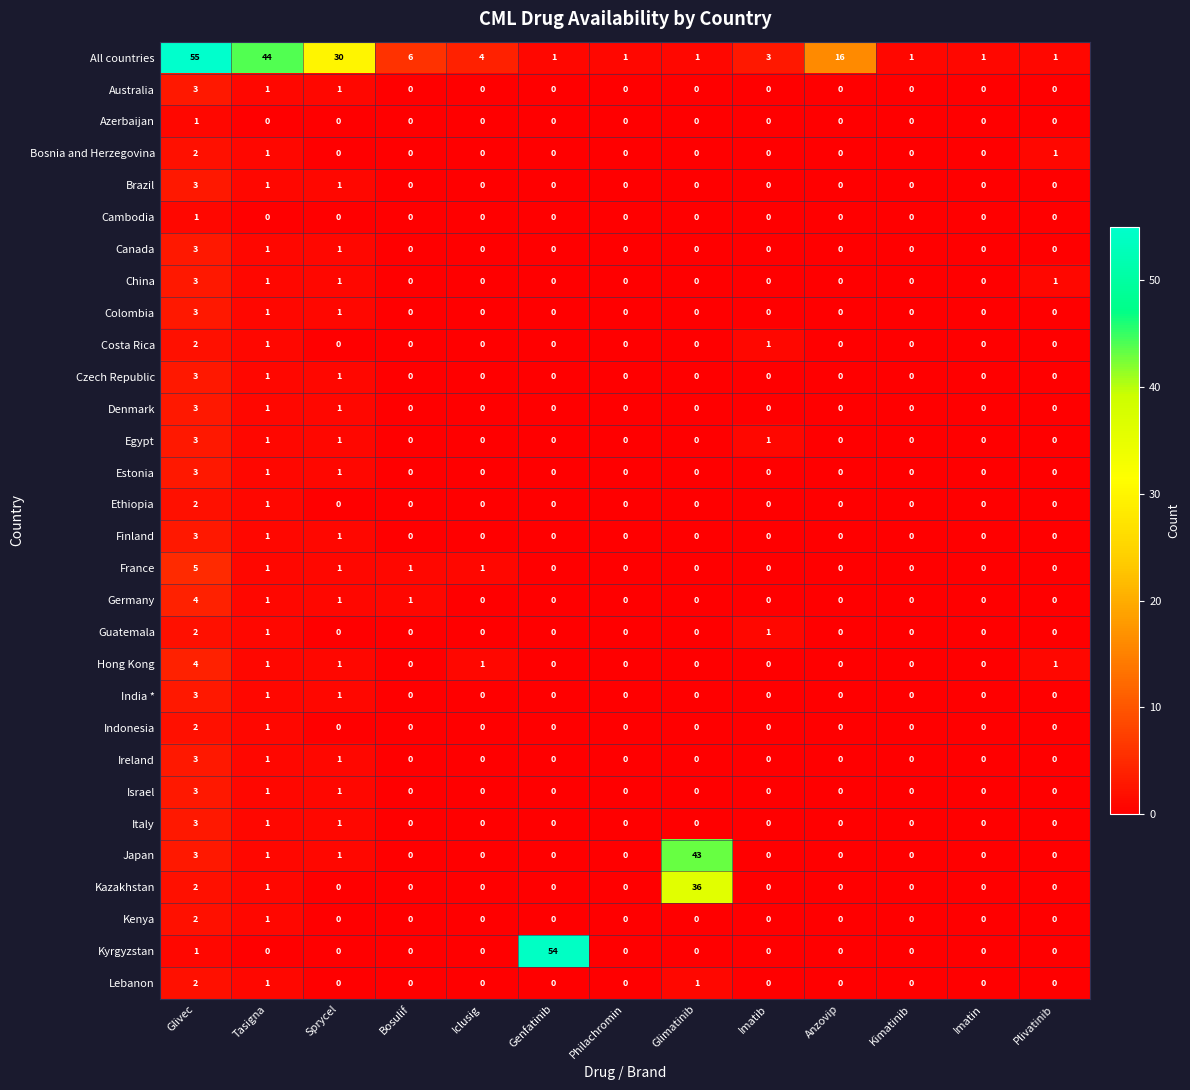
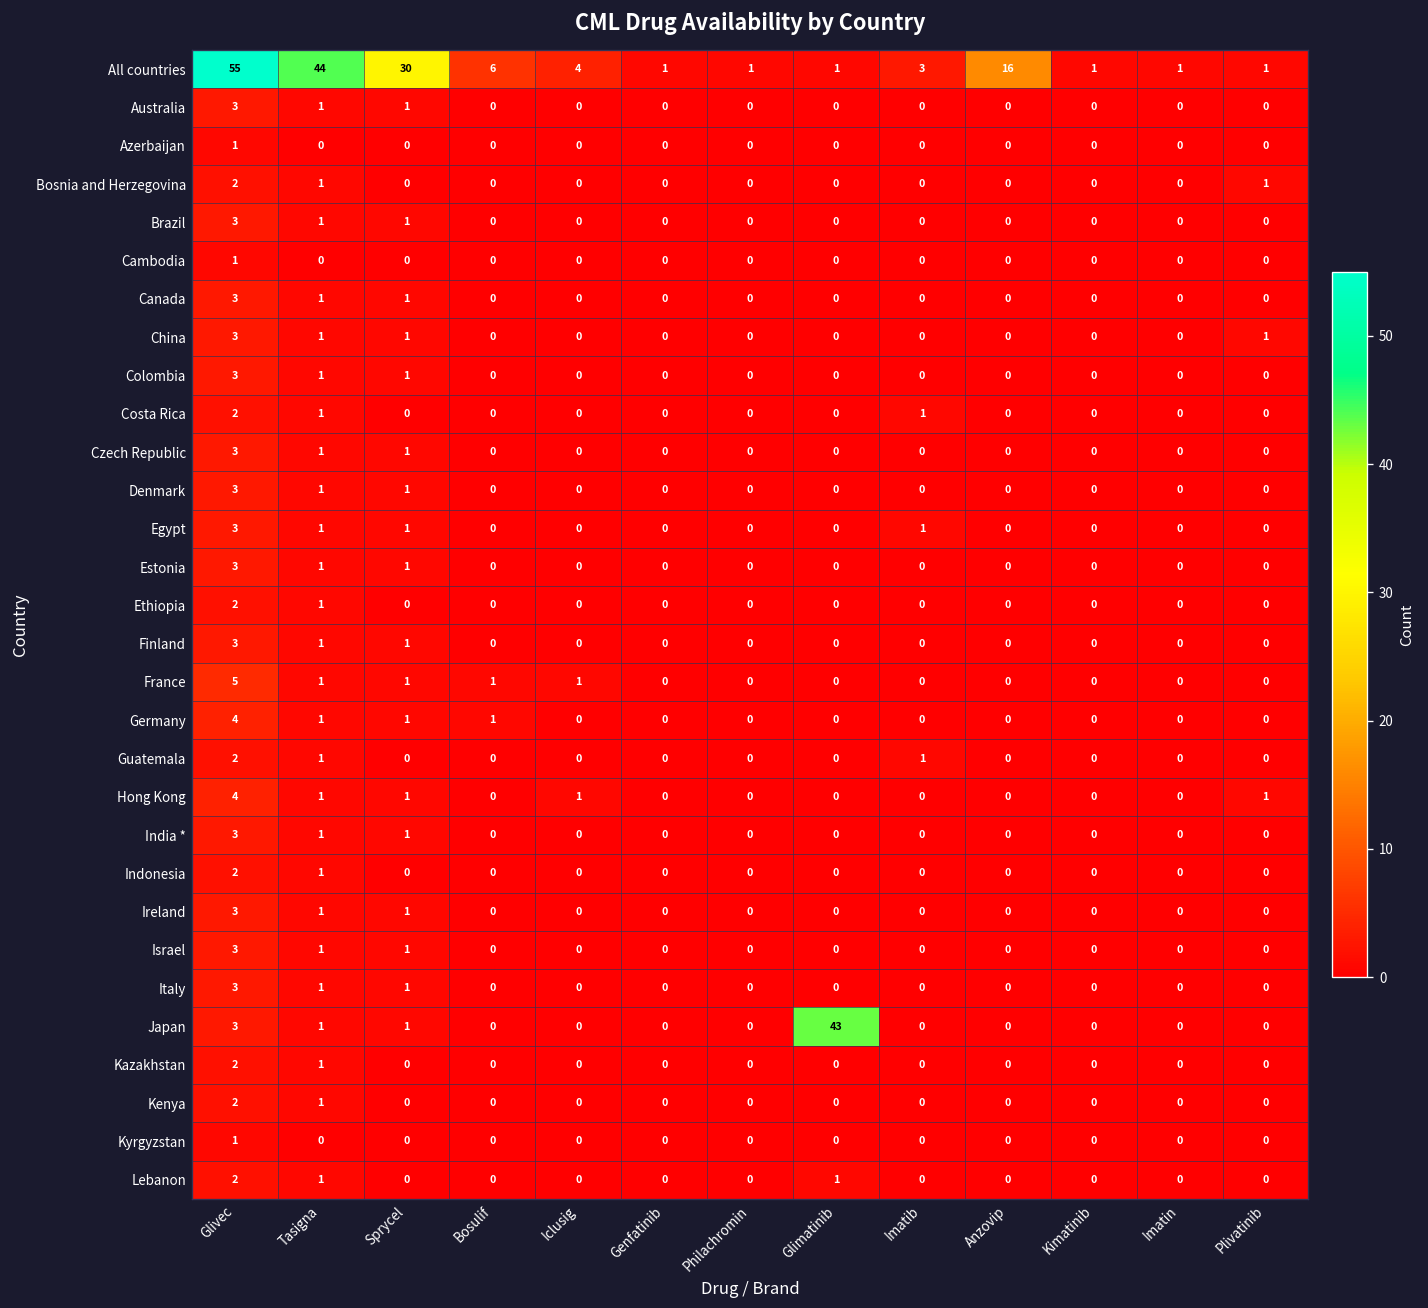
  {
    "Kazakhstan": {
      "Glivec": 2,
      "Tasigna": 1,
      "Sprycel": 0,
      "Bosulif": 0,
      "Iclusig": 0,
      "Genfatinib": 0,
      "Philachromin": 0,
-     "Glimatinib": 36,
+     "Glimatinib": 0,
      "Imatib": 0,
      "Anzovip": 0,
      "Kimatinib": 0,
      "Imatin": 0,
      "Plivatinib": 0
    },
    "Kyrgyzstan": {
      "Glivec": 1,
      "Tasigna": 0,
      "Sprycel": 0,
      "Bosulif": 0,
      "Iclusig": 0,
-     "Genfatinib": 54,
+     "Genfatinib": 0,
      "Philachromin": 0,
      "Glimatinib": 0,
      "Imatib": 0,
      "Anzovip": 0,
      "Kimatinib": 0,
      "Imatin": 0,
      "Plivatinib": 0
    }
  }
